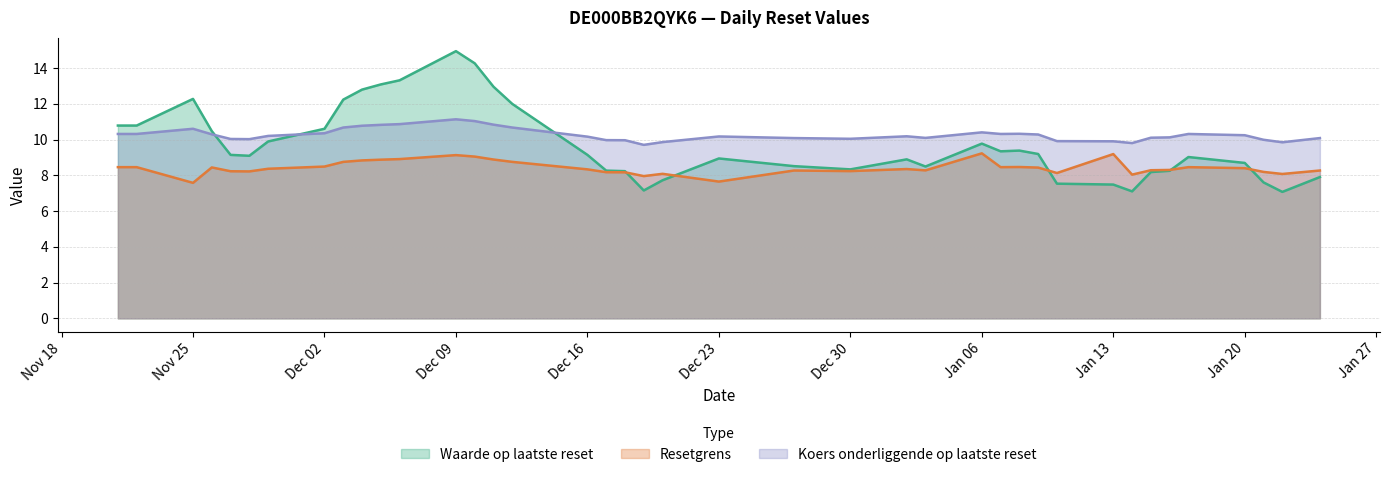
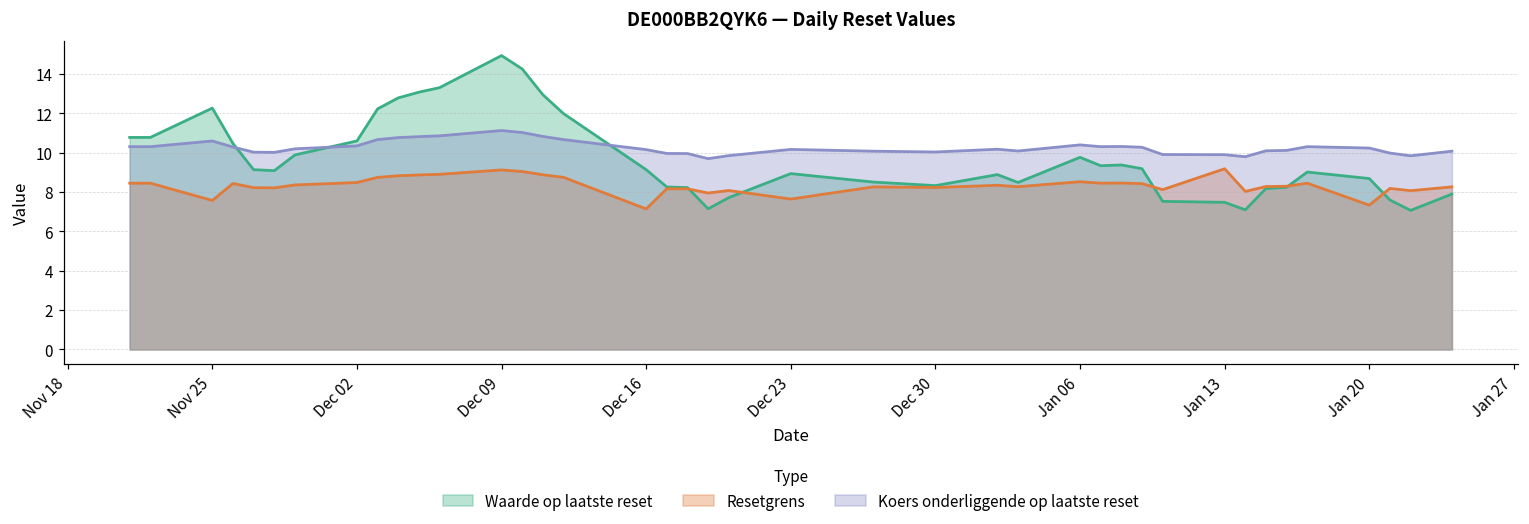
  {
    "Resetgrens": {
      "Nov 25": 7.6,
      "Dec 02": 8.5,
      "Dec 09": 9.1,
-     "Dec 16": 8.3,
+     "Dec 16": 7.1,
      "Dec 23": 7.6,
-     "Jan 06": 9.2,
+     "Jan 06": 8.5,
      "Jan 13": 9.2,
-     "Jan 20": 8.4
+     "Jan 20": 7.3
    }
  }
